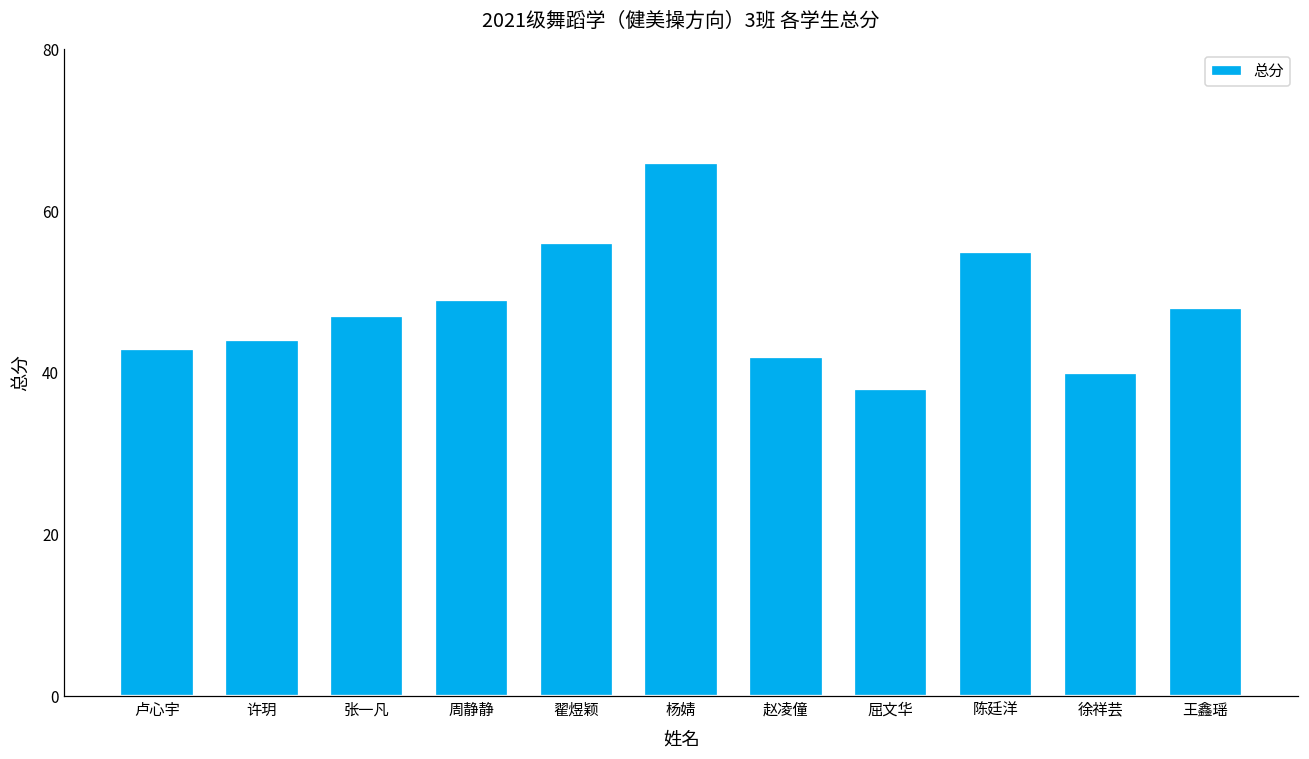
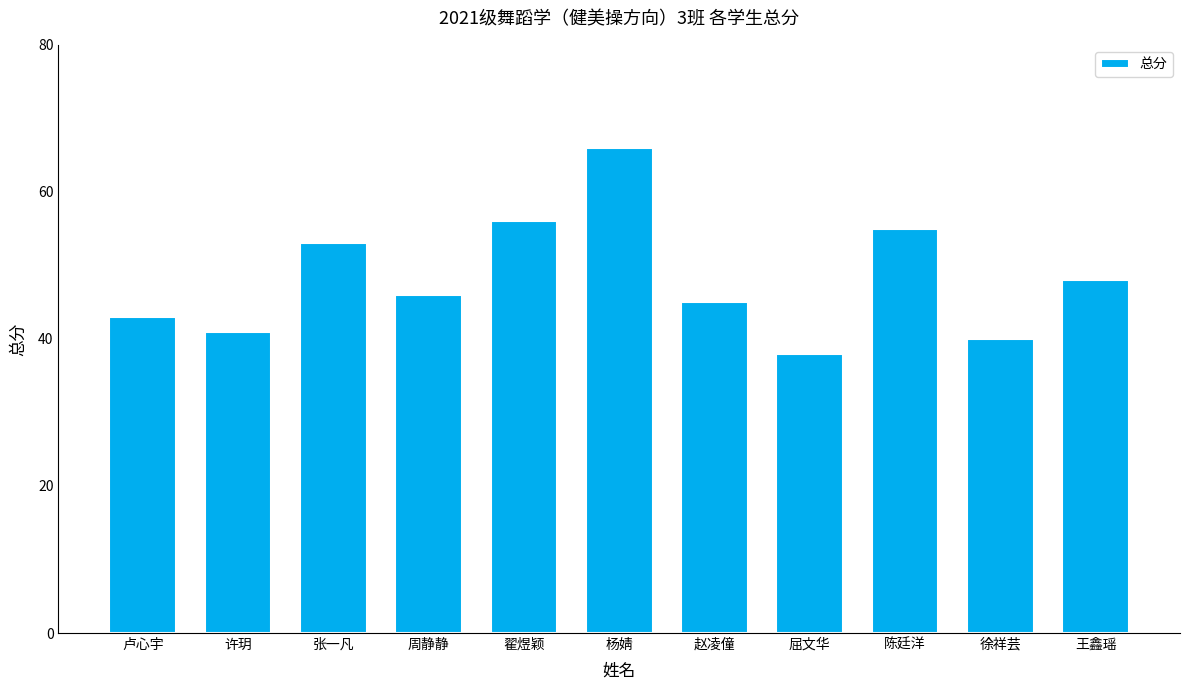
  {
    "卢心宇": 43,
-   "许玥": 44,
-   "张一凡": 47,
-   "周静静": 49,
+   "许玥": 41,
+   "张一凡": 53,
+   "周静静": 46,
    "翟煜颖": 56,
    "杨婧": 66,
-   "赵凌僮": 42,
+   "赵凌僮": 45,
    "屈文华": 38,
    "陈廷洋": 55,
    "徐祥芸": 40,
    "王鑫瑶": 48
  }
